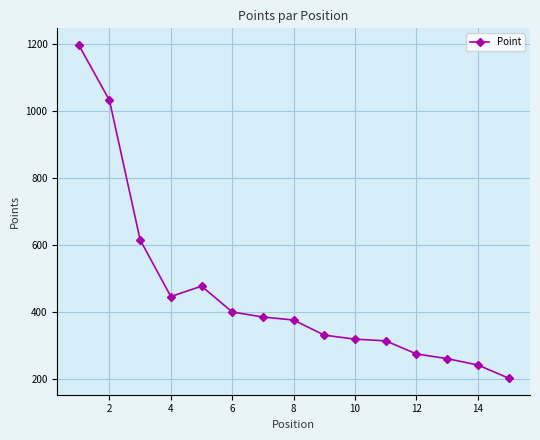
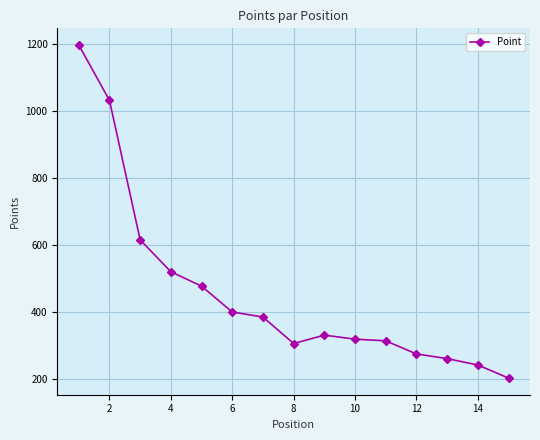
  {
    "2": 1030,
-   "4": 450,
+   "4": 520,
    "6": 400,
-   "8": 380,
+   "8": 310,
    "10": 320,
    "12": 280,
    "14": 240
  }
